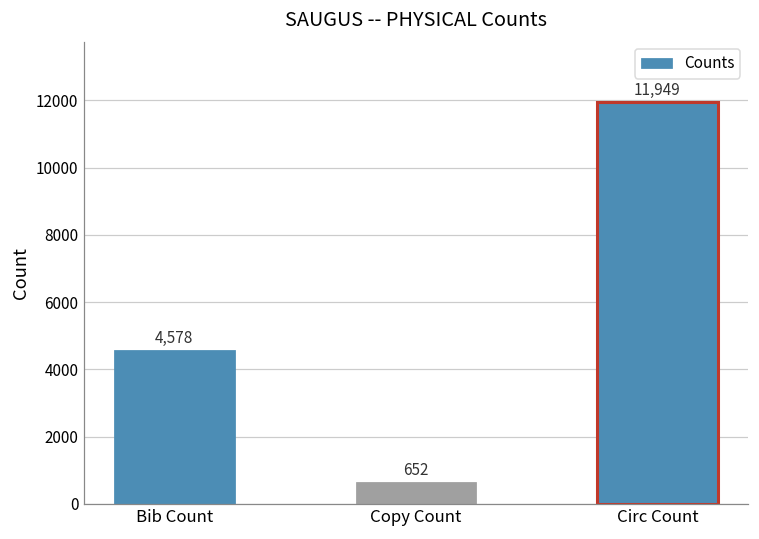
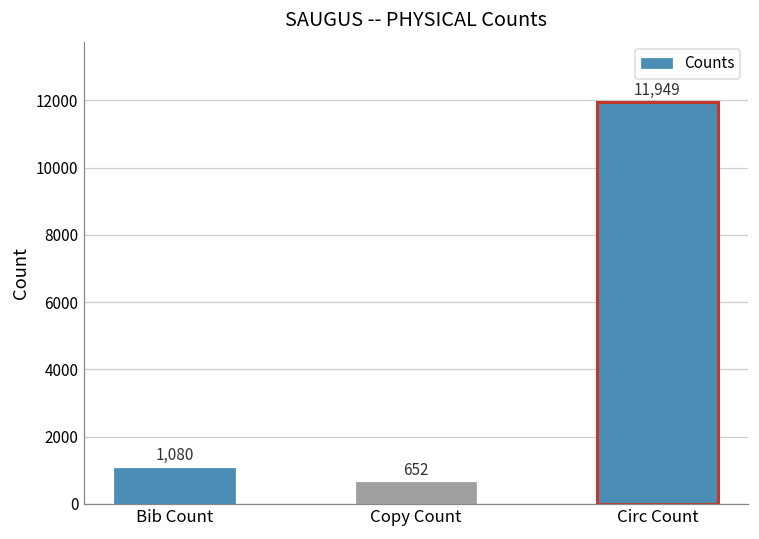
  {
-   "Bib Count": "4,578",
+   "Bib Count": "1,080",
    "Copy Count": "652",
    "Circ Count": "11,949"
  }
